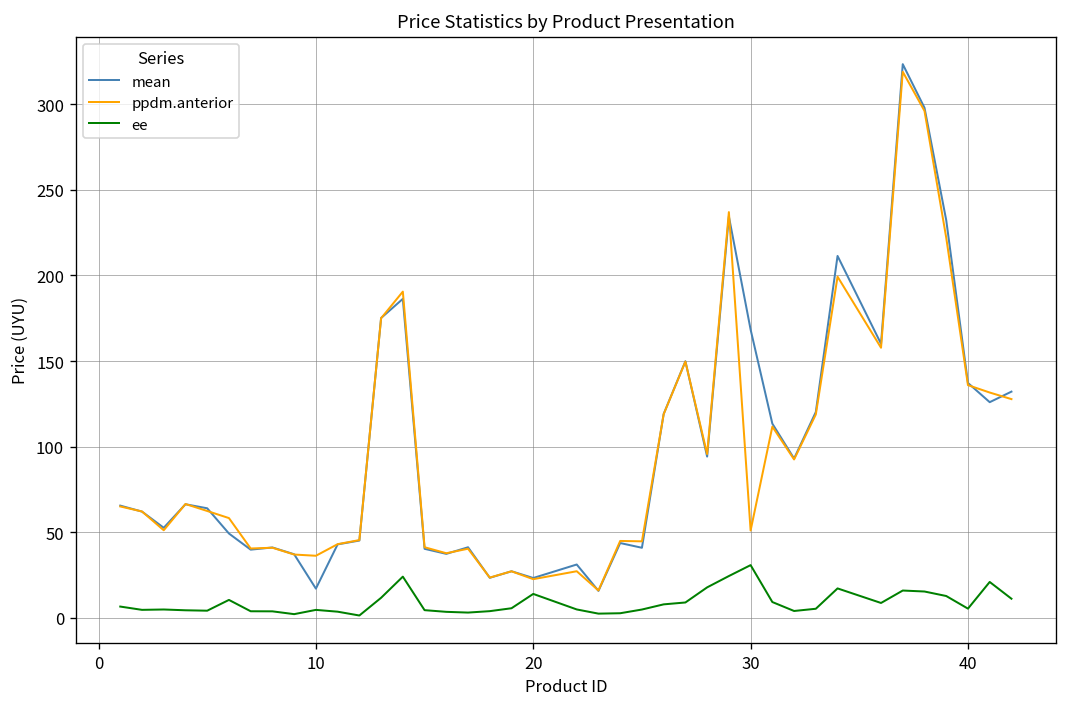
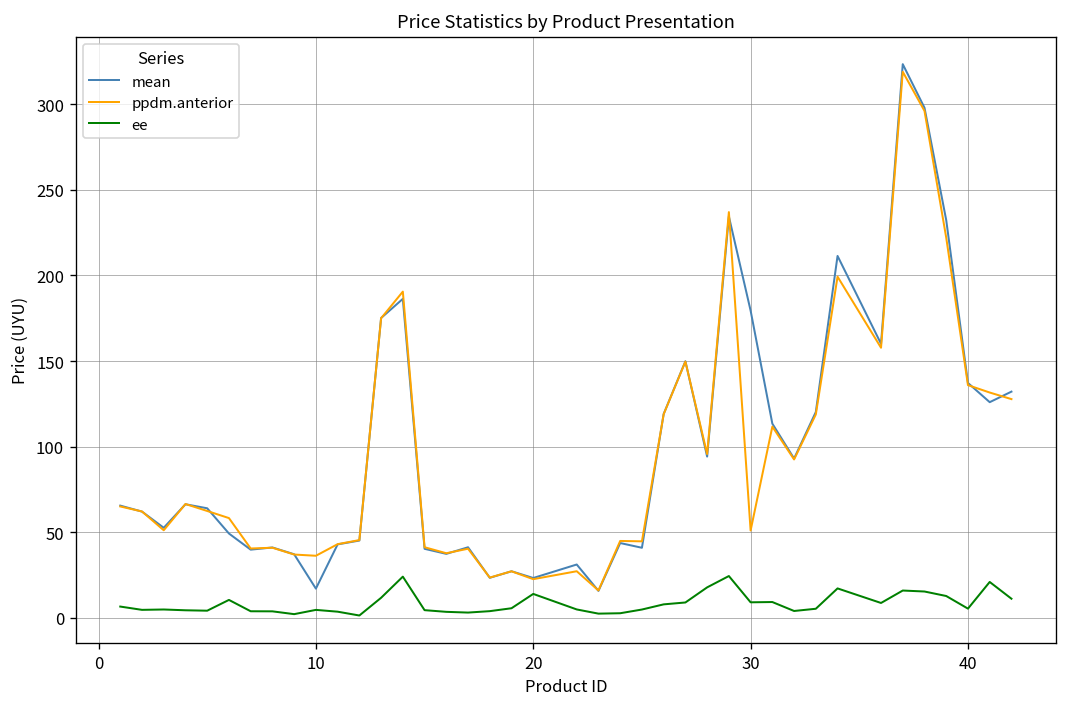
  {
    "mean": {
      "10": 17,
-     "30": 168
+     "30": 179
    },
    "ppdm.anterior": {
      "10": 36,
      "30": 51
    },
    "ee": {
      "10": 5,
      "20": 14,
-     "30": 31,
+     "30": 9,
      "40": 5
    }
  }
